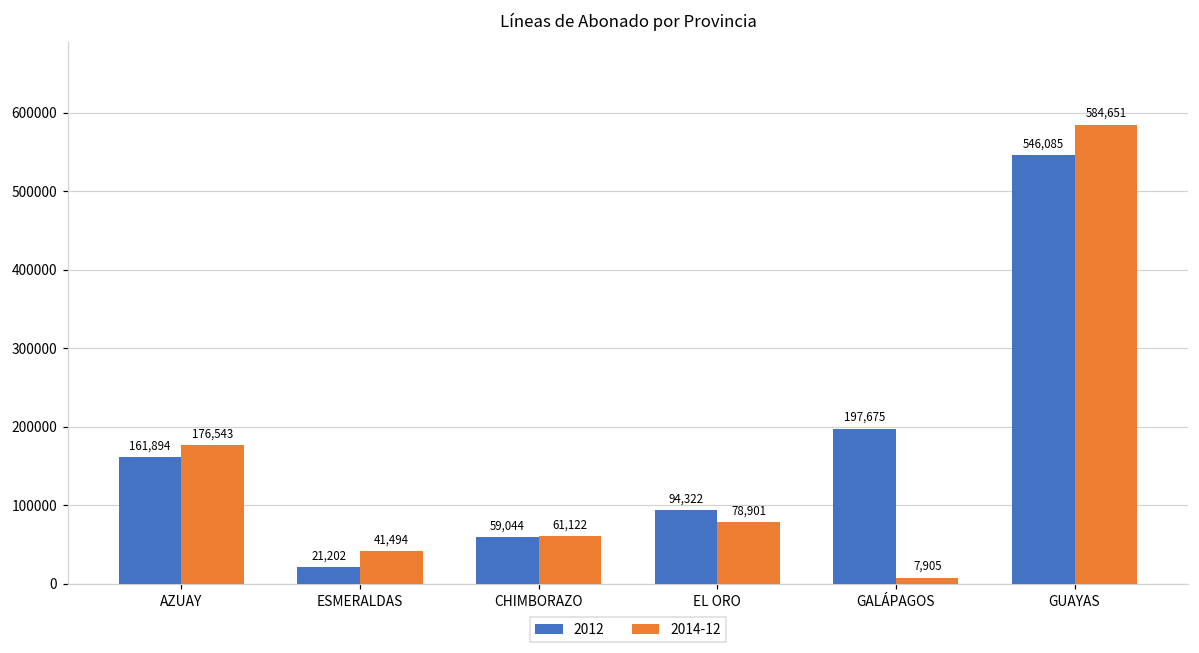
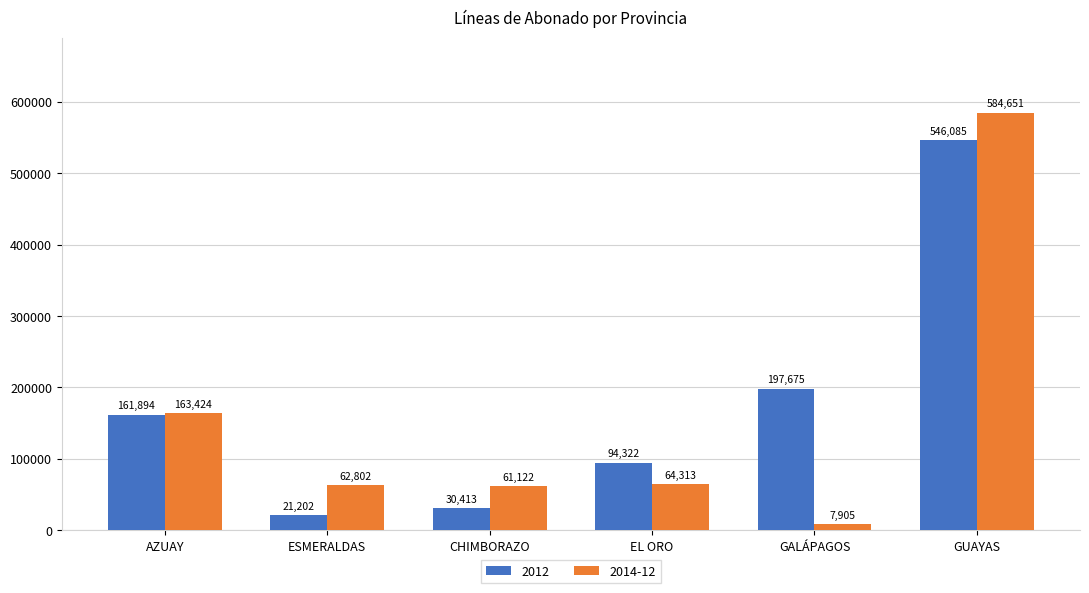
  {
    "2012": {
      "AZUAY": "161,894",
      "ESMERALDAS": "21,202",
-     "CHIMBORAZO": "59,044",
+     "CHIMBORAZO": "30,413",
      "EL ORO": "94,322",
      "GALÁPAGOS": "197,675",
      "GUAYAS": "546,085"
    },
    "2014-12": {
-     "AZUAY": "176,543",
-     "ESMERALDAS": "41,494",
+     "AZUAY": "163,424",
+     "ESMERALDAS": "62,802",
      "CHIMBORAZO": "61,122",
-     "EL ORO": "78,901",
+     "EL ORO": "64,313",
      "GALÁPAGOS": "7,905",
      "GUAYAS": "584,651"
    }
  }
